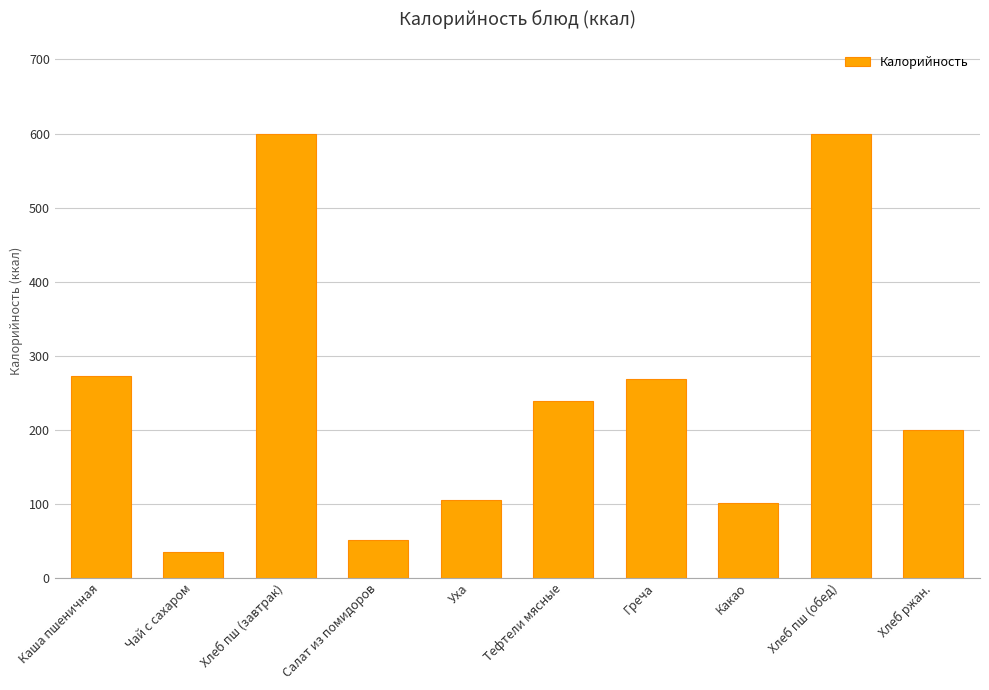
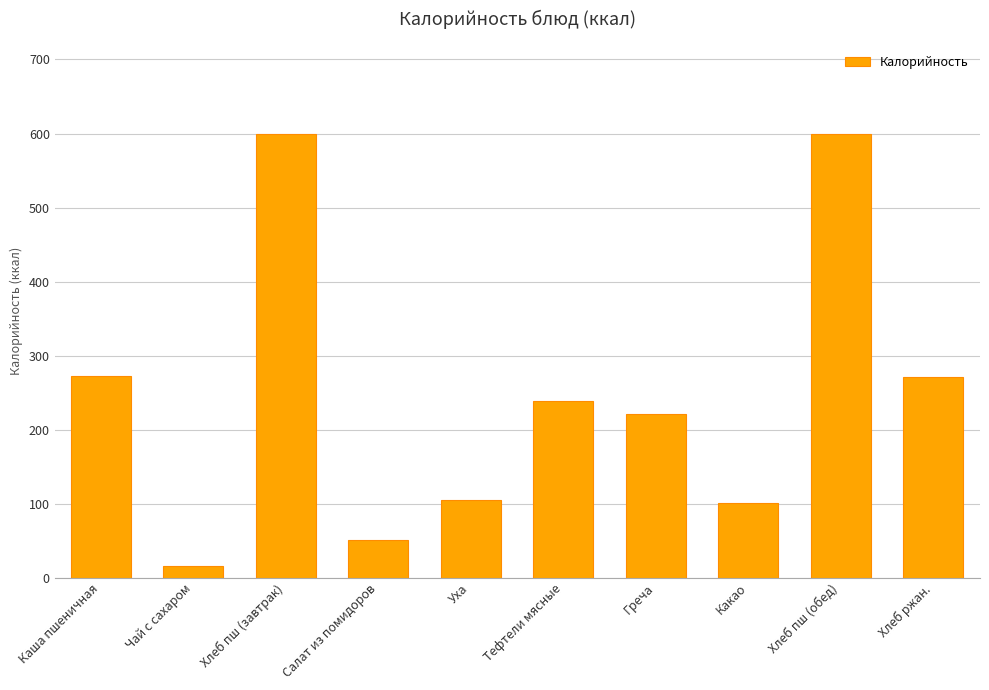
  {
    "Каша пшеничная": 270,
-   "Чай с сахаром": 40,
+   "Чай с сахаром": 20,
    "Хлеб пш (завтрак)": 600,
    "Салат из помидоров": 50,
    "Уха": 110,
    "Тефтели мясные": 240,
-   "Греча": 270,
+   "Греча": 220,
    "Какао": 100,
    "Хлеб пш (обед)": 600,
-   "Хлеб ржан.": 200
+   "Хлеб ржан.": 270
  }
